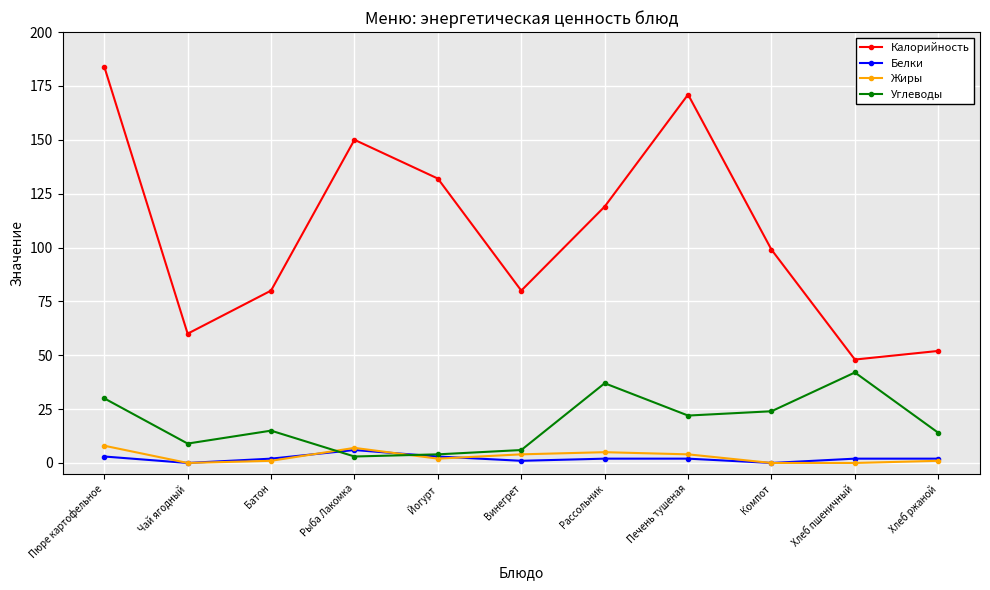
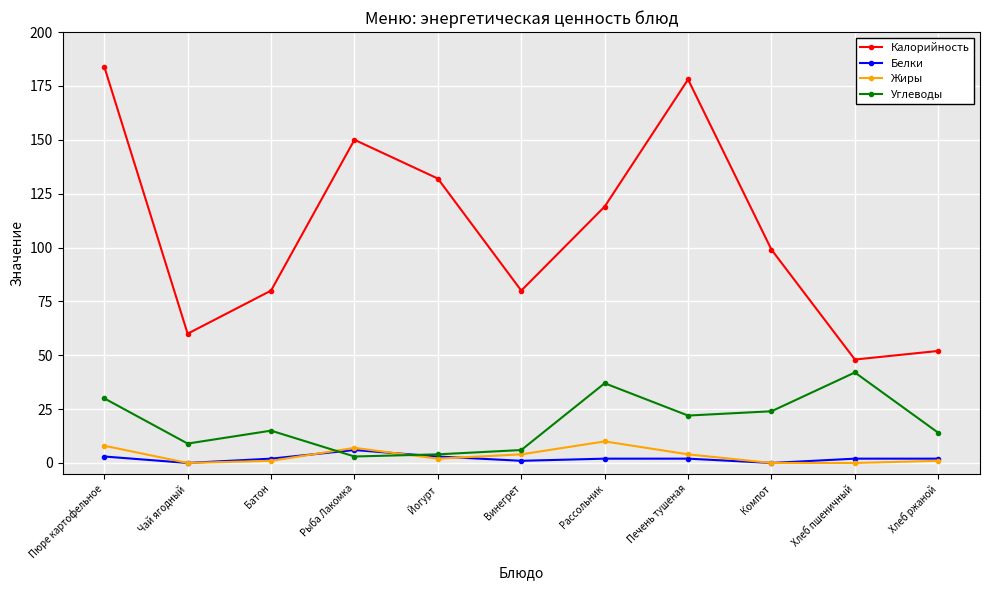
  {
    "Калорийность": {
      "Пюре картофельное": 184,
      "Чай ягодный": 60,
      "Батон": 80,
      "Рыба Лакомка": 150,
      "Йогурт": 132,
      "Винегрет": 80,
      "Рассольник": 119,
-     "Печень тушеная": 171,
+     "Печень тушеная": 178,
      "Компот": 99,
      "Хлеб пшеничный": 48,
      "Хлеб ржаной": 52
    },
    "Белки": {
      "Пюре картофельное": 3,
      "Винегрет": 1,
      "Рассольник": 2,
      "Печень тушеная": 2,
      "Хлеб пшеничный": 2
    },
    "Жиры": {
      "Пюре картофельное": 8,
      "Винегрет": 4,
-     "Рассольник": 5,
+     "Рассольник": 10,
      "Печень тушеная": 4,
      "Хлеб пшеничный": 0
    },
    "Углеводы": {
      "Пюре картофельное": 30,
      "Чай ягодный": 9,
      "Батон": 15,
      "Рыба Лакомка": 3,
      "Винегрет": 6,
      "Рассольник": 37,
      "Печень тушеная": 22,
      "Компот": 24,
      "Хлеб пшеничный": 42,
      "Хлеб ржаной": 14
    }
  }
